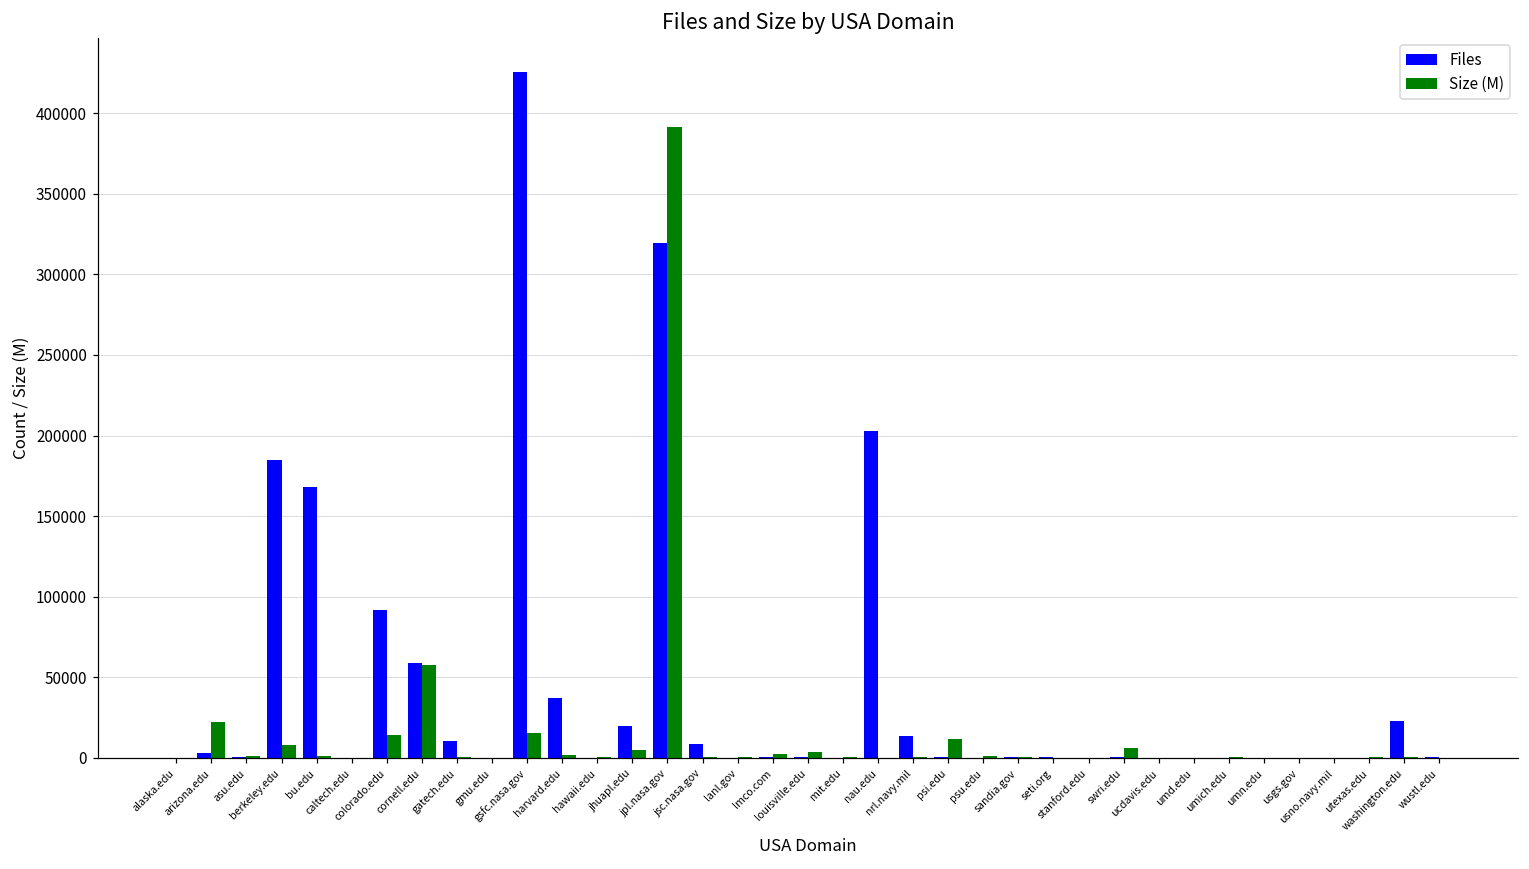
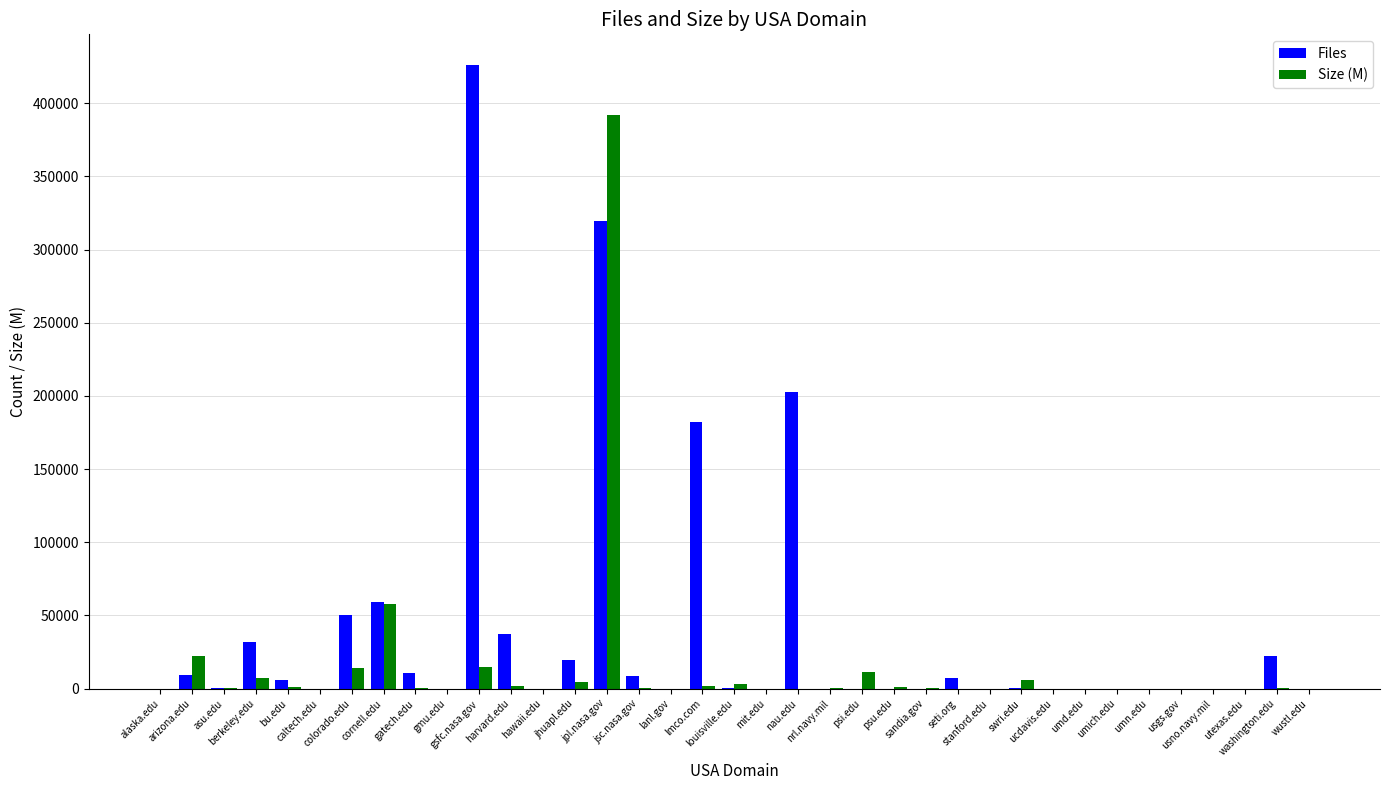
  {
    "Files": {
-     "arizona.edu": 3000,
-     "berkeley.edu": 185000,
-     "bu.edu": 168000,
-     "colorado.edu": 92000,
+     "arizona.edu": 9000,
+     "berkeley.edu": 32000,
+     "bu.edu": 6000,
+     "colorado.edu": 51000,
      "cornell.edu": 59000,
      "gatech.edu": 10000,
      "gsfc.nasa.gov": 426000,
      "harvard.edu": 37000,
      "jhuapl.edu": 20000,
      "jpl.nasa.gov": 320000,
      "jsc.nasa.gov": 9000,
-     "lmco.com": 0,
+     "lmco.com": 182000,
      "nau.edu": 203000,
-     "nrl.navy.mil": 13000,
-     "seti.org": 0,
+     "nrl.navy.mil": 0,
+     "seti.org": 7000,
      "washington.edu": 23000
    },
    "Size (M)": {
      "arizona.edu": 22000,
      "berkeley.edu": 8000,
      "colorado.edu": 14000,
      "cornell.edu": 58000,
      "gsfc.nasa.gov": 15000,
      "harvard.edu": 2000,
      "jhuapl.edu": 5000,
      "jpl.nasa.gov": 392000,
      "lmco.com": 2000,
      "louisville.edu": 3000,
      "psi.edu": 11000,
      "swri.edu": 6000
    }
  }
